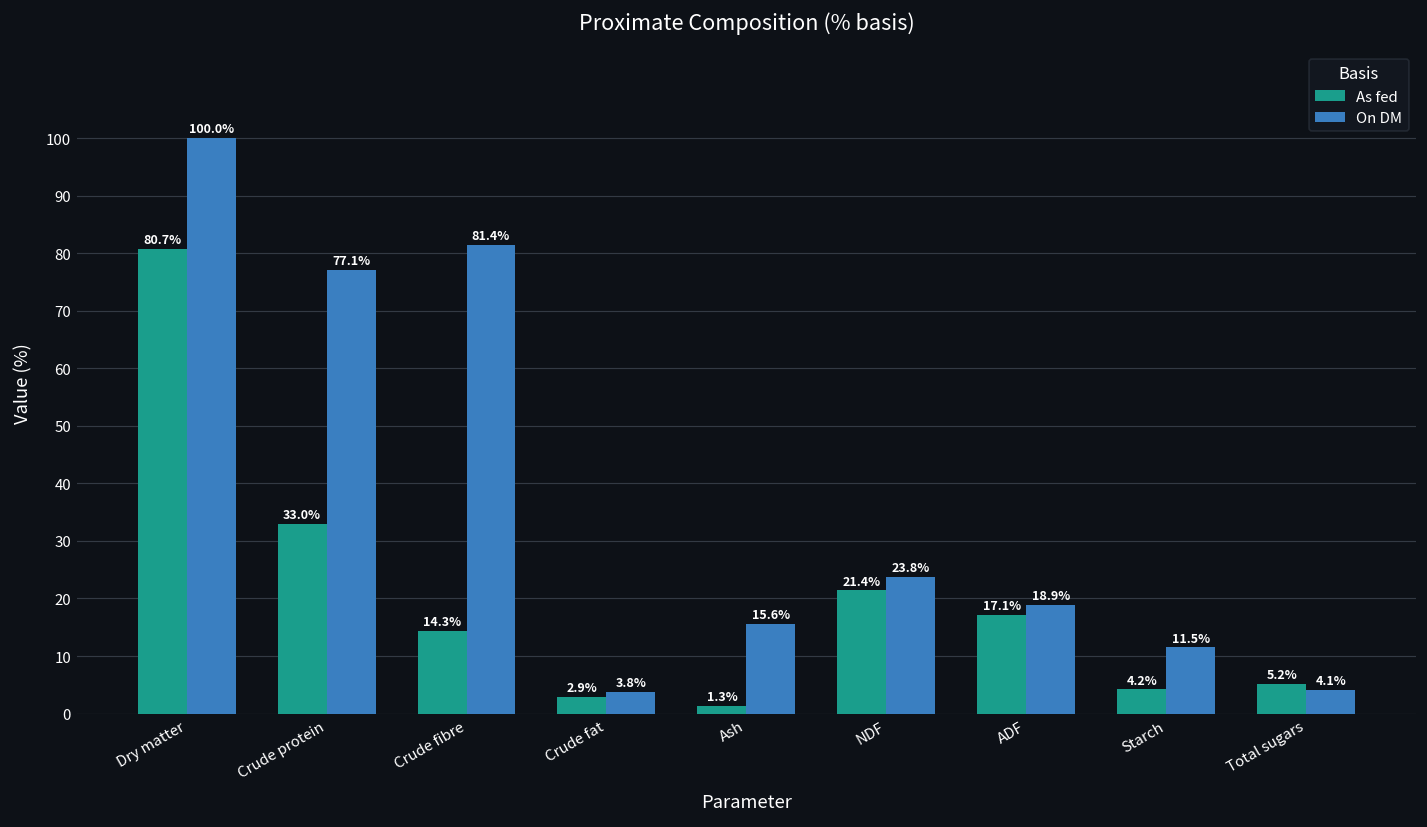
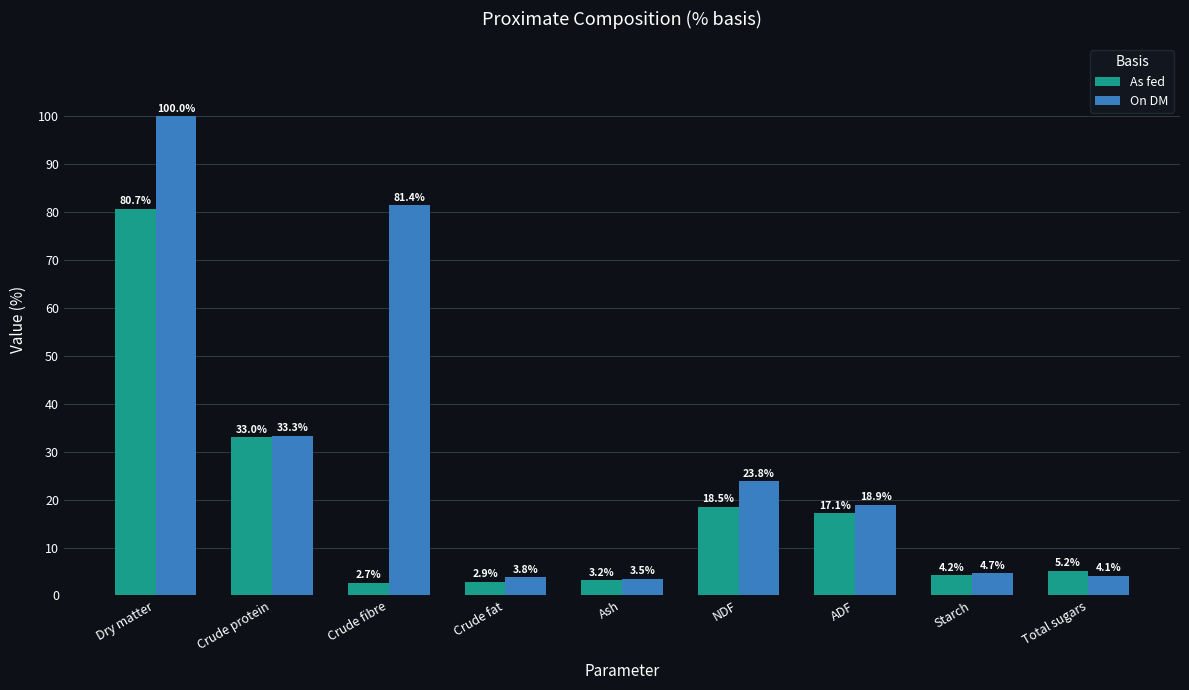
  {
    "As fed": {
      "Dry matter": "80.7%",
      "Crude protein": "33.0%",
-     "Crude fibre": "14.3%",
+     "Crude fibre": "2.7%",
      "Crude fat": "2.9%",
-     "Ash": "1.3%",
-     "NDF": "21.4%",
+     "Ash": "3.2%",
+     "NDF": "18.5%",
      "ADF": "17.1%",
      "Starch": "4.2%",
      "Total sugars": "5.2%"
    },
    "On DM": {
      "Dry matter": "100.0%",
-     "Crude protein": "77.1%",
+     "Crude protein": "33.3%",
      "Crude fibre": "81.4%",
      "Crude fat": "3.8%",
-     "Ash": "15.6%",
+     "Ash": "3.5%",
      "NDF": "23.8%",
      "ADF": "18.9%",
-     "Starch": "11.5%",
+     "Starch": "4.7%",
      "Total sugars": "4.1%"
    }
  }
